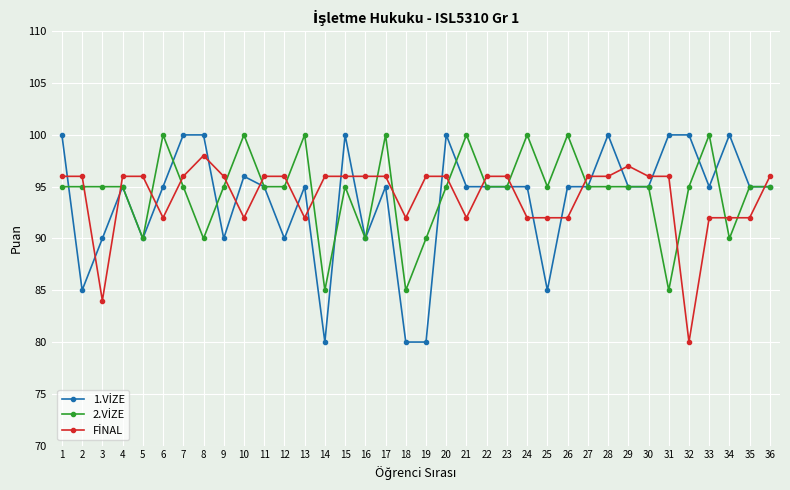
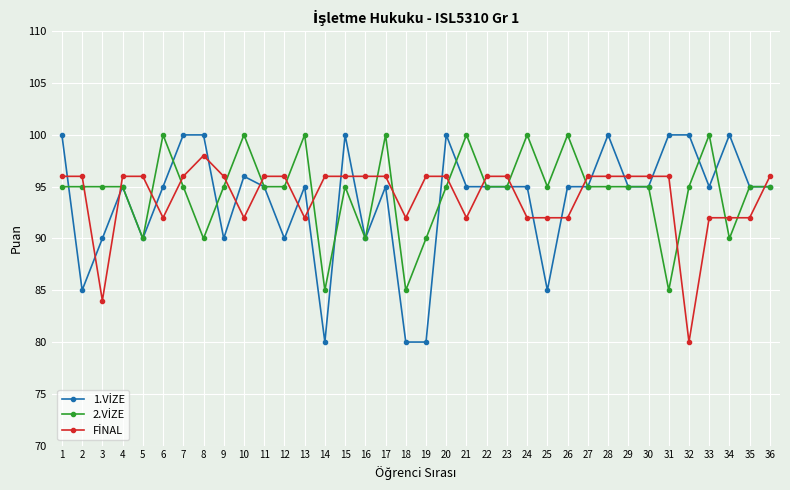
  {
    "1.VİZE": {
      "1": 100,
      "2": 85,
      "3": 90,
      "6": 95,
      "7": 100,
      "8": 100,
      "9": 90,
      "10": 96,
      "12": 90,
      "13": 95,
      "14": 80,
      "15": 100,
      "17": 95,
      "18": 80,
      "19": 80,
      "20": 100,
      "21": 95,
      "24": 95,
      "25": 85,
      "26": 95,
      "28": 100,
      "31": 100,
      "32": 100,
      "33": 95,
      "34": 100
    },
    "2.VİZE": {
      "1": 95,
      "2": 95,
      "3": 95,
      "6": 100,
      "7": 95,
      "8": 90,
      "9": 95,
      "10": 100,
      "12": 95,
      "13": 100,
      "14": 85,
      "15": 95,
      "17": 100,
      "18": 85,
      "19": 90,
      "20": 95,
      "21": 100,
      "24": 100,
      "25": 95,
      "26": 100,
      "28": 95,
      "31": 85,
      "32": 95,
      "33": 100,
      "34": 90
    },
    "FİNAL": {
      "1": 96,
      "2": 96,
      "3": 84,
      "4": 96,
      "5": 96,
      "6": 92,
      "7": 96,
      "8": 98,
      "9": 96,
      "10": 92,
      "11": 96,
      "12": 96,
      "13": 92,
      "14": 96,
      "15": 96,
      "16": 96,
      "17": 96,
      "18": 92,
      "19": 96,
      "20": 96,
      "21": 92,
      "22": 96,
      "23": 96,
      "24": 92,
      "25": 92,
      "26": 92,
      "27": 96,
      "28": 96,
-     "29": 97,
+     "29": 96,
      "30": 96,
      "31": 96,
      "32": 80,
      "33": 92,
      "34": 92,
      "35": 92,
      "36": 96
    }
  }
